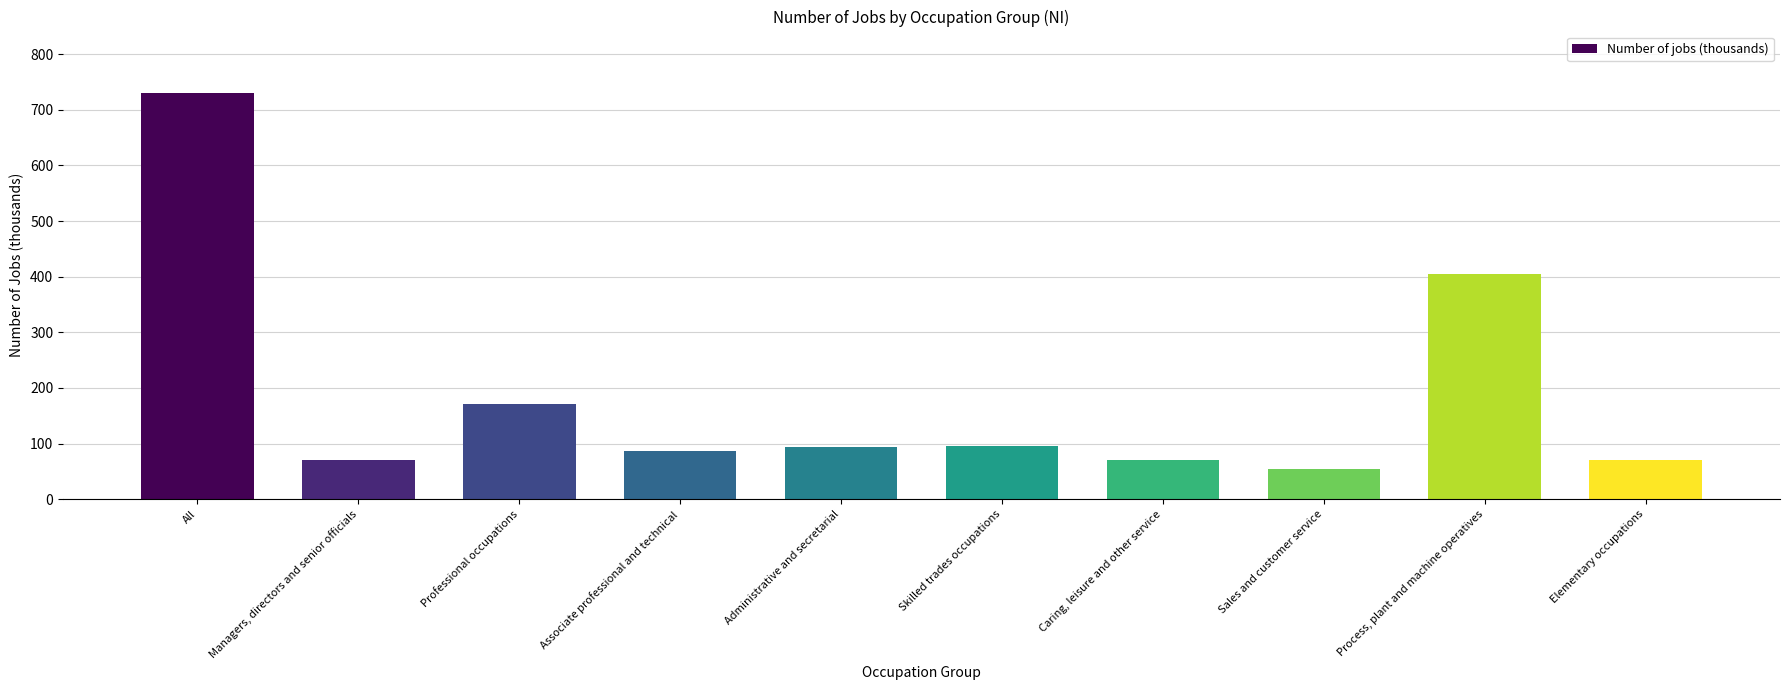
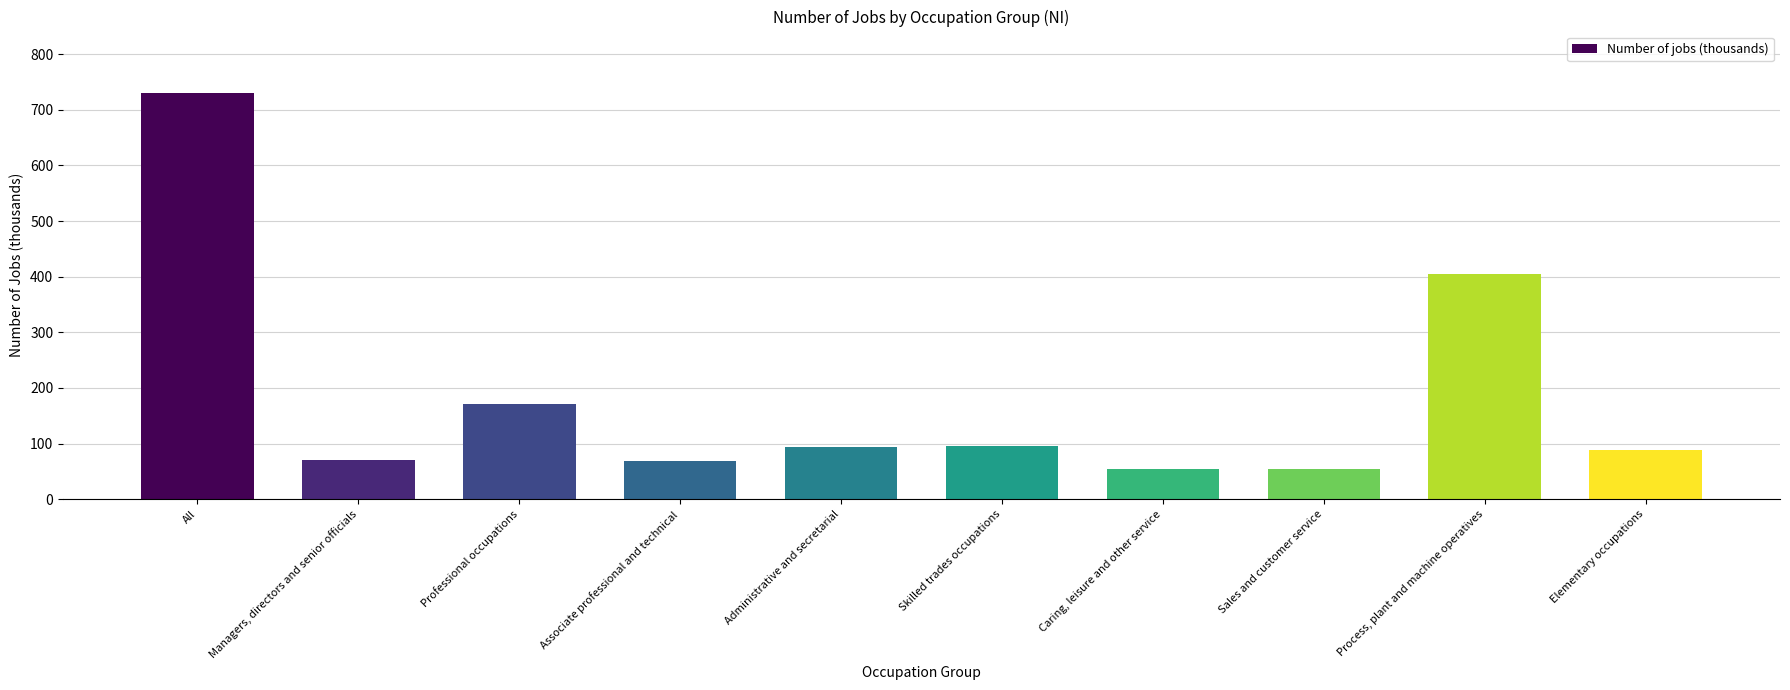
  {
    "All": 730,
    "Managers, directors and senior officials": 70,
    "Professional occupations": 170,
-   "Associate professional and technical": 90,
+   "Associate professional and technical": 70,
    "Administrative and secretarial": 90,
    "Skilled trades occupations": 100,
-   "Caring, leisure and other service": 70,
+   "Caring, leisure and other service": 50,
    "Sales and customer service": 60,
    "Process, plant and machine operatives": 410,
-   "Elementary occupations": 70
+   "Elementary occupations": 90
  }
